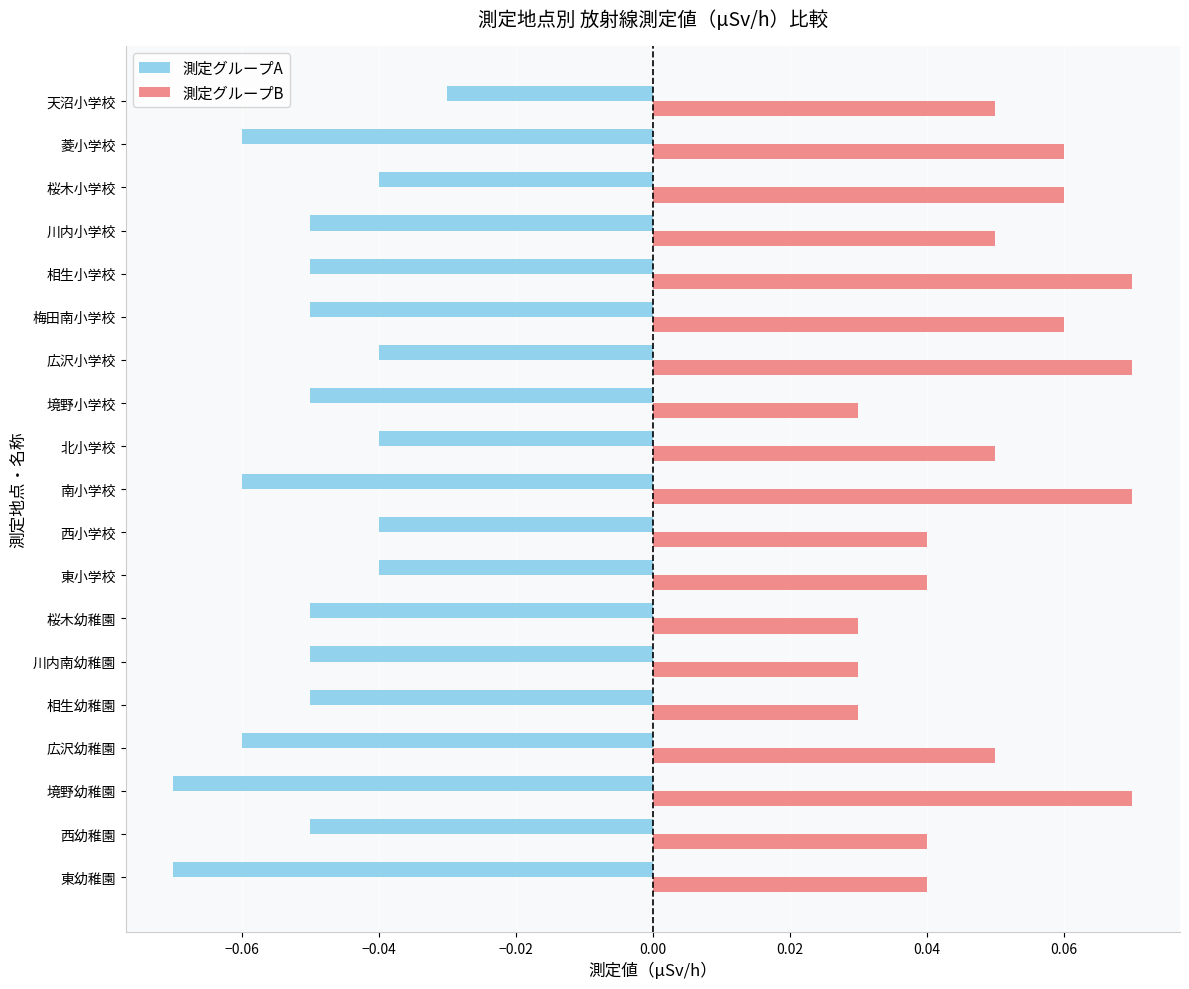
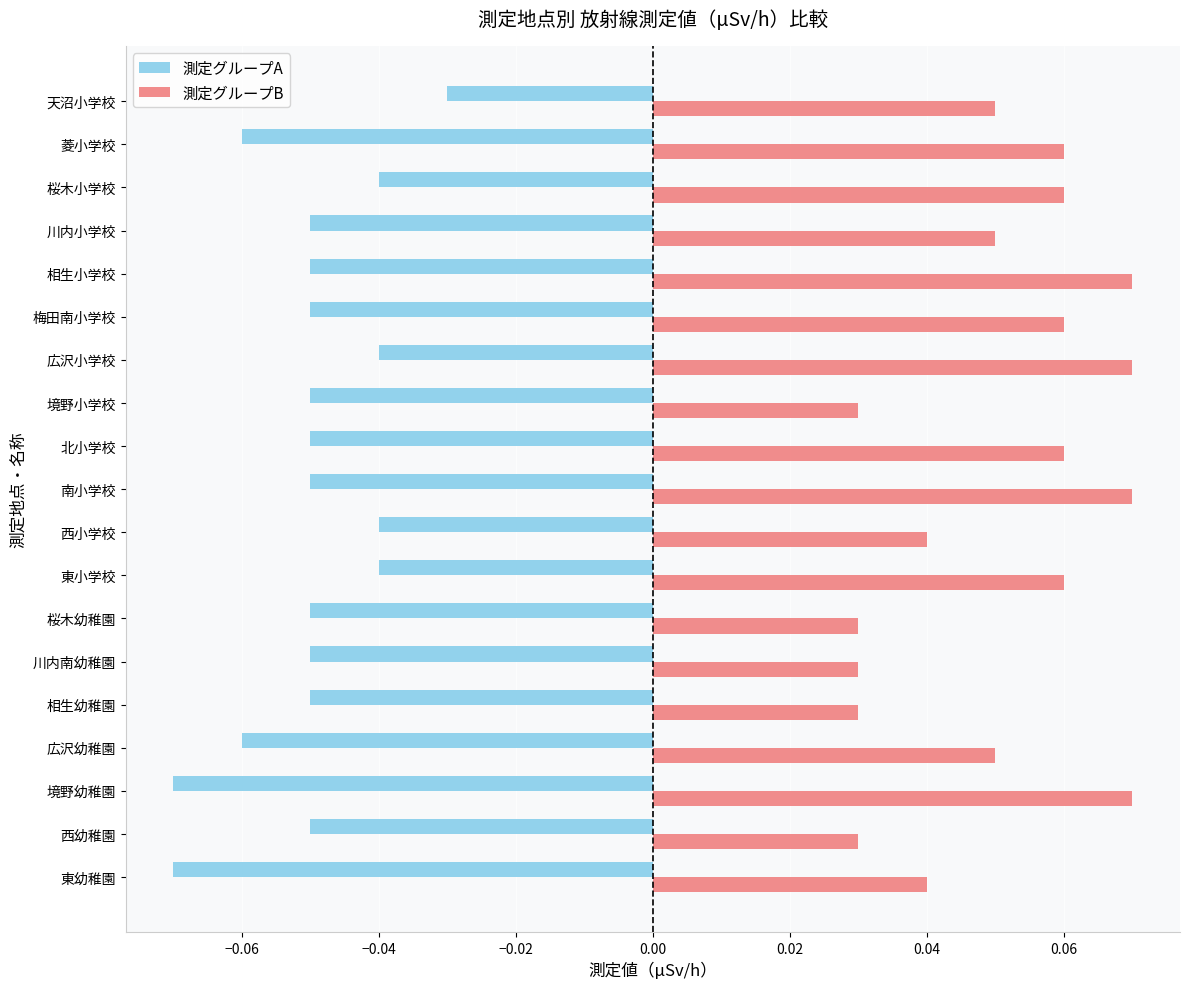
  {
    "測定グループA": {
      "天沼小学校": -0.030,
      "菱小学校": -0.060,
      "桜木小学校": -0.040,
      "川内小学校": -0.050,
      "相生小学校": -0.050,
      "梅田南小学校": -0.050,
      "広沢小学校": -0.040,
      "境野小学校": -0.050,
-     "北小学校": -0.040,
-     "南小学校": -0.060,
+     "北小学校": -0.050,
+     "南小学校": -0.050,
      "西小学校": -0.040,
      "東小学校": -0.040,
      "桜木幼稚園": -0.050,
      "川内南幼稚園": -0.050,
      "相生幼稚園": -0.050,
      "広沢幼稚園": -0.060,
      "境野幼稚園": -0.070,
      "西幼稚園": -0.050,
      "東幼稚園": -0.070
    },
    "測定グループB": {
      "天沼小学校": 0.05,
      "菱小学校": 0.06,
      "桜木小学校": 0.06,
      "川内小学校": 0.05,
      "相生小学校": 0.07,
      "梅田南小学校": 0.06,
      "広沢小学校": 0.07,
      "境野小学校": 0.03,
-     "北小学校": 0.05,
+     "北小学校": 0.06,
      "南小学校": 0.07,
      "西小学校": 0.04,
-     "東小学校": 0.04,
+     "東小学校": 0.06,
      "桜木幼稚園": 0.03,
      "川内南幼稚園": 0.03,
      "相生幼稚園": 0.03,
      "広沢幼稚園": 0.05,
      "境野幼稚園": 0.07,
-     "西幼稚園": 0.04,
+     "西幼稚園": 0.03,
      "東幼稚園": 0.04
    }
  }
